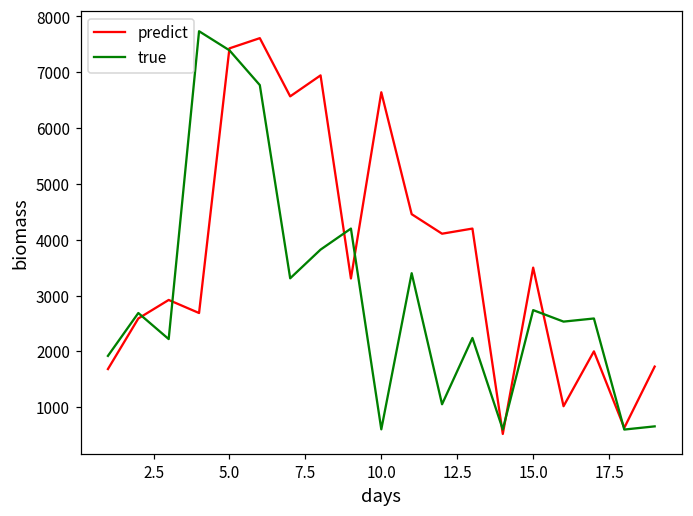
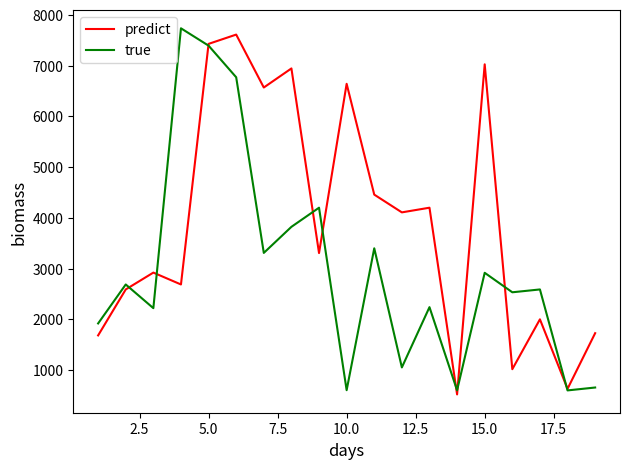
  {
    "predict": {
      "10.0": 6600,
-     "15.0": 3500
+     "15.0": 7000
    },
    "true": {
      "10.0": 600,
-     "15.0": 2700
+     "15.0": 2900
    }
  }
